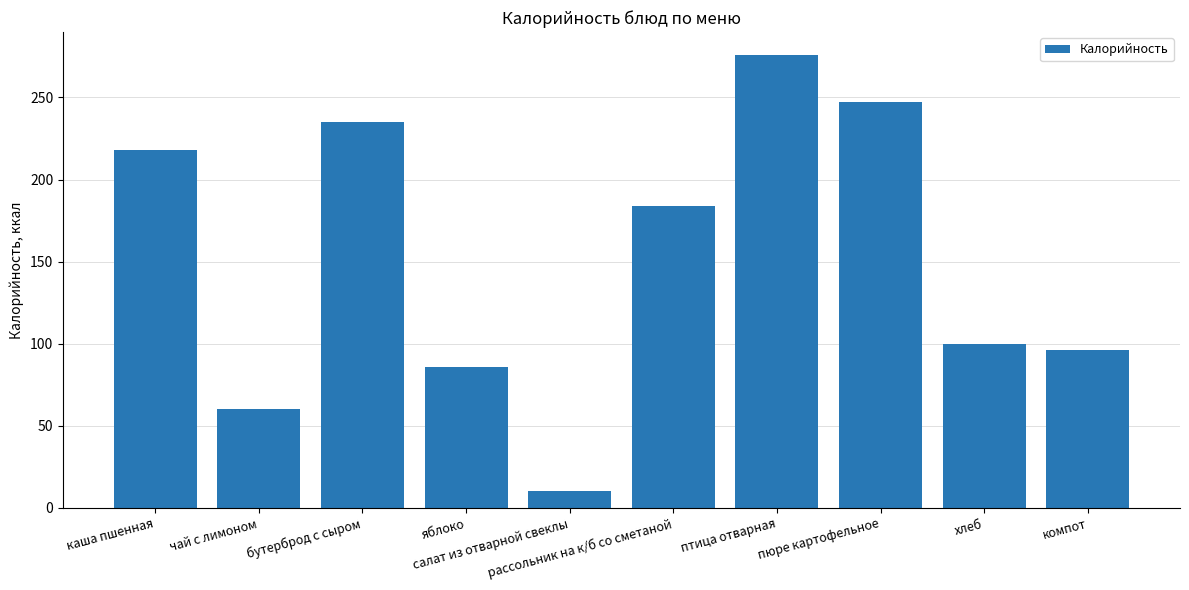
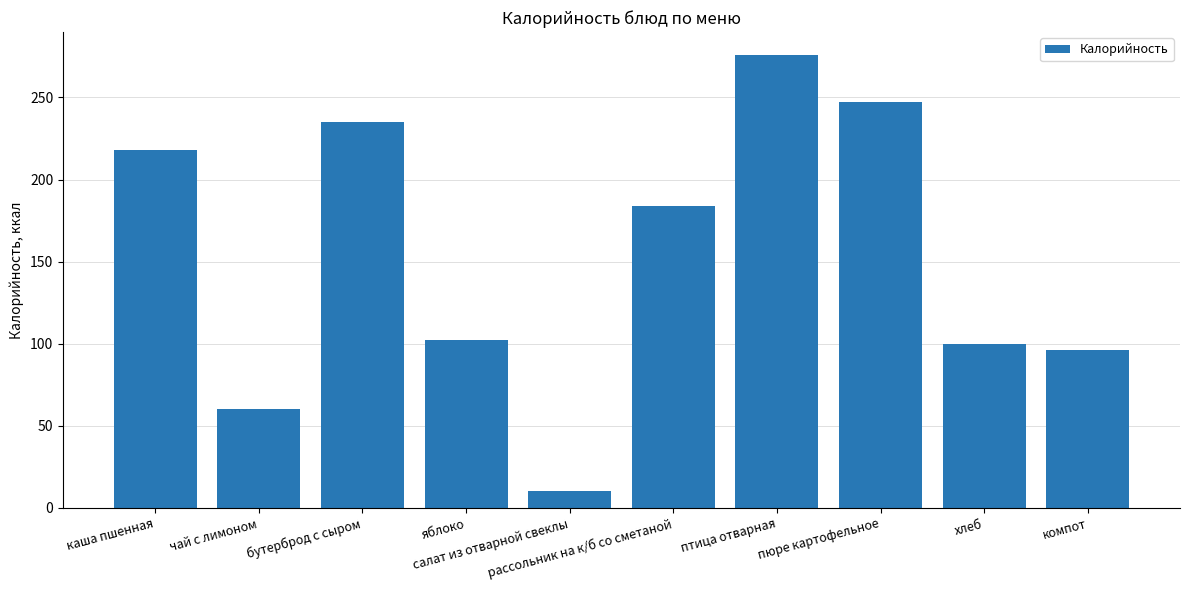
  {
    "каша пшенная": 218,
    "чай с лимоном": 60,
    "бутерброд с сыром": 235,
-   "яблоко": 86,
+   "яблоко": 102,
    "салат из отварной свеклы": 10,
    "рассольник на к/б со сметаной": 184,
    "птица отварная": 276,
    "пюре картофельное": 247,
    "хлеб": 100,
    "компот": 96
  }
